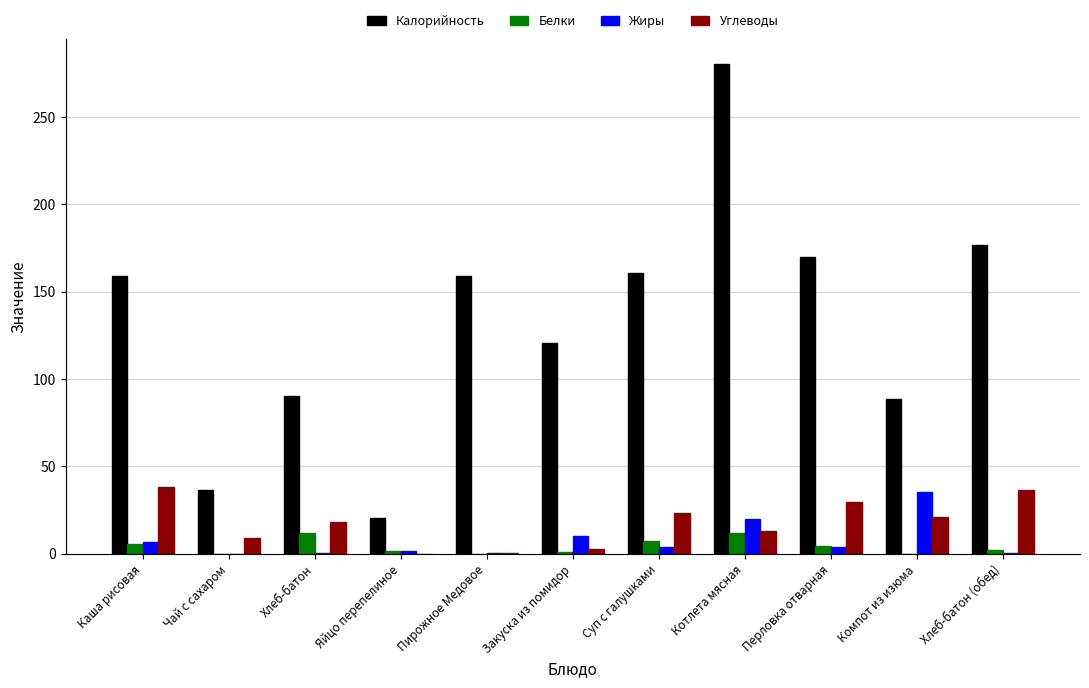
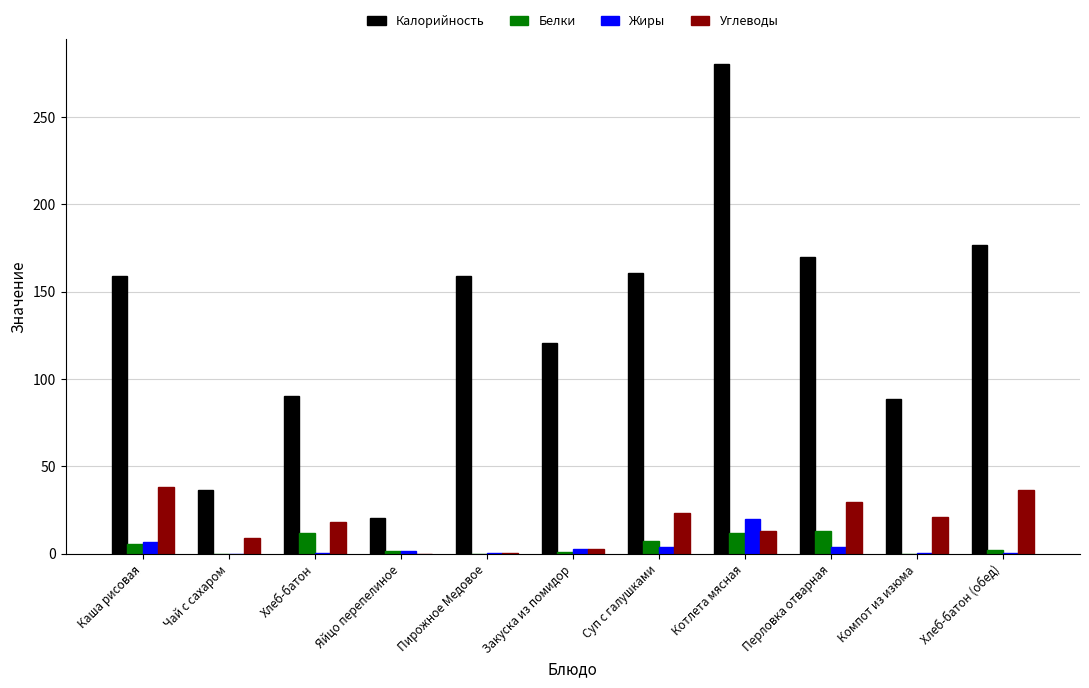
  {
    "Калорийность": {
      "Каша рисовая": 159,
      "Чай с сахаром": 36,
      "Хлеб-батон": 90,
      "Яйцо перепелиное": 20,
      "Пирожное Медовое": 159,
      "Закуска из помидор": 121,
      "Суп с галушками": 160,
      "Котлета мясная": 280,
      "Перловка отварная": 170,
      "Компот из изюма": 89,
      "Хлеб-батон (обед)": 176
    },
    "Белки": {
      "Каша рисовая": 5,
      "Чай с сахаром": 0,
      "Хлеб-батон": 12,
      "Яйцо перепелиное": 2,
      "Суп с галушками": 7,
      "Котлета мясная": 12,
-     "Перловка отварная": 4,
+     "Перловка отварная": 13,
      "Хлеб-батон (обед)": 2
    },
    "Жиры": {
      "Каша рисовая": 7,
      "Чай с сахаром": 0,
      "Яйцо перепелиное": 1,
-     "Закуска из помидор": 10,
+     "Закуска из помидор": 3,
      "Суп с галушками": 4,
      "Котлета мясная": 20,
      "Перловка отварная": 4,
-     "Компот из изюма": 35
+     "Компот из изюма": 0
    },
    "Углеводы": {
      "Каша рисовая": 38,
      "Чай с сахаром": 9,
      "Хлеб-батон": 18,
      "Закуска из помидор": 3,
      "Суп с галушками": 24,
      "Котлета мясная": 13,
      "Перловка отварная": 30,
      "Компот из изюма": 21,
      "Хлеб-батон (обед)": 36
    }
  }
